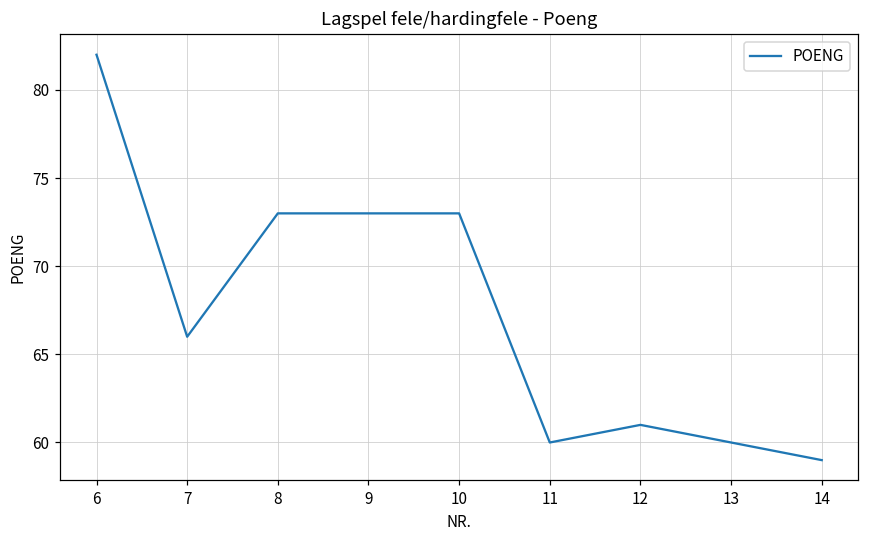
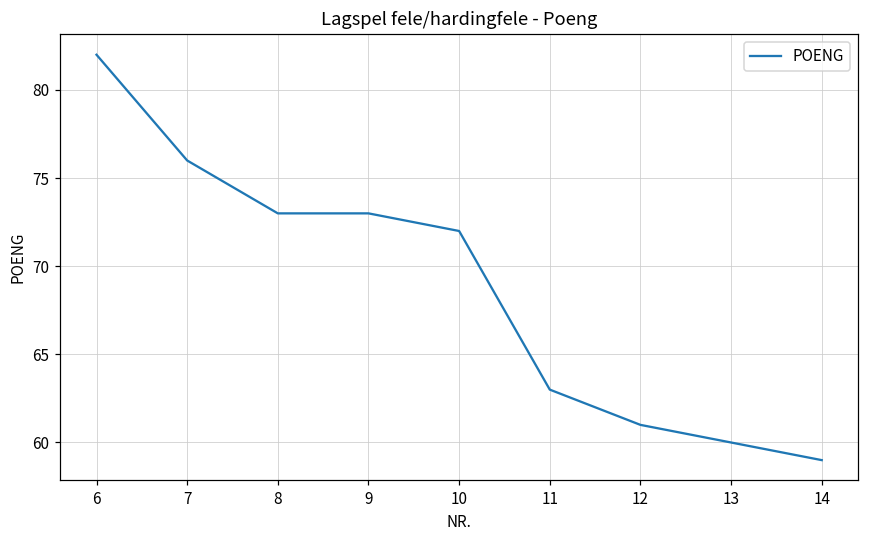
  {
    "6": 82,
-   "7": 66,
+   "7": 76,
    "8": 73,
    "9": 73,
-   "10": 73,
-   "11": 60,
+   "10": 72,
+   "11": 63,
    "12": 61,
    "13": 60,
    "14": 59
  }
